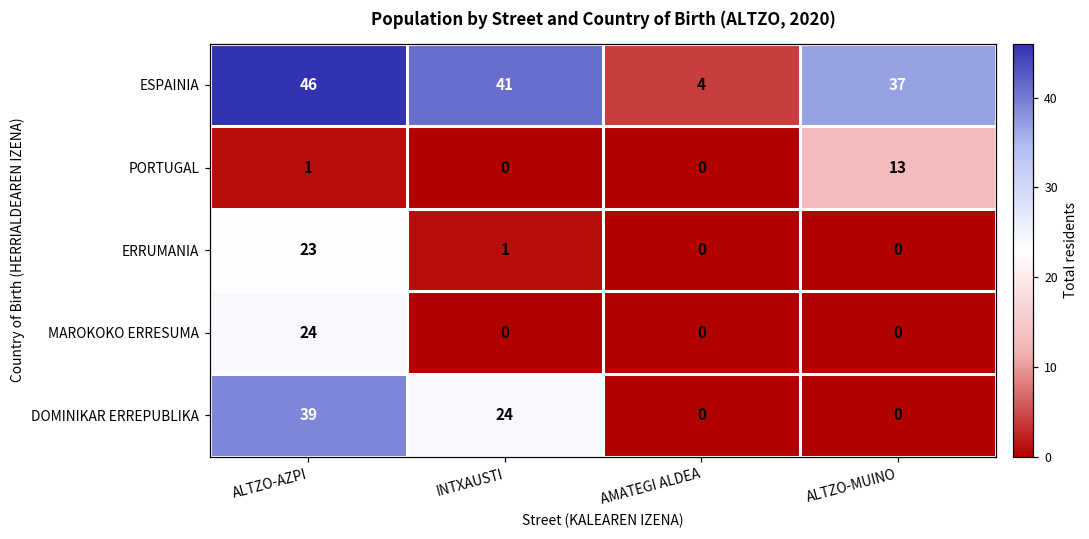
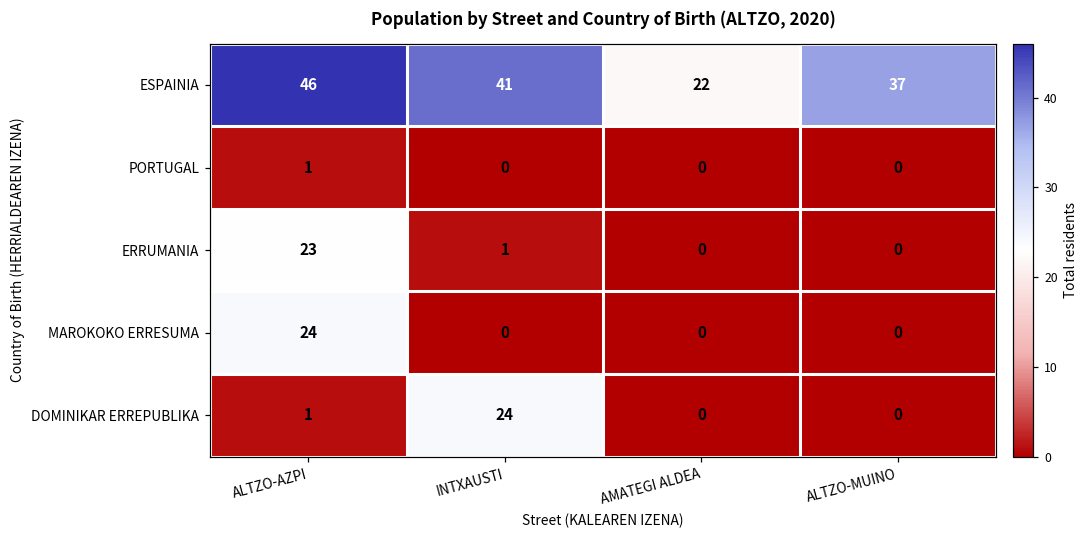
  {
    "ESPAINIA": {
      "ALTZO-AZPI": 46,
      "INTXAUSTI": 41,
-     "AMATEGI ALDEA": 4,
+     "AMATEGI ALDEA": 22,
      "ALTZO-MUINO": 37
    },
    "PORTUGAL": {
      "ALTZO-AZPI": 1,
      "INTXAUSTI": 0,
      "AMATEGI ALDEA": 0,
-     "ALTZO-MUINO": 13
+     "ALTZO-MUINO": 0
    },
    "ERRUMANIA": {
      "ALTZO-AZPI": 23,
      "INTXAUSTI": 1,
      "AMATEGI ALDEA": 0,
      "ALTZO-MUINO": 0
    },
    "MAROKOKO ERRESUMA": {
      "ALTZO-AZPI": 24,
      "INTXAUSTI": 0,
      "AMATEGI ALDEA": 0,
      "ALTZO-MUINO": 0
    },
    "DOMINIKAR ERREPUBLIKA": {
-     "ALTZO-AZPI": 39,
+     "ALTZO-AZPI": 1,
      "INTXAUSTI": 24,
      "AMATEGI ALDEA": 0,
      "ALTZO-MUINO": 0
    }
  }
